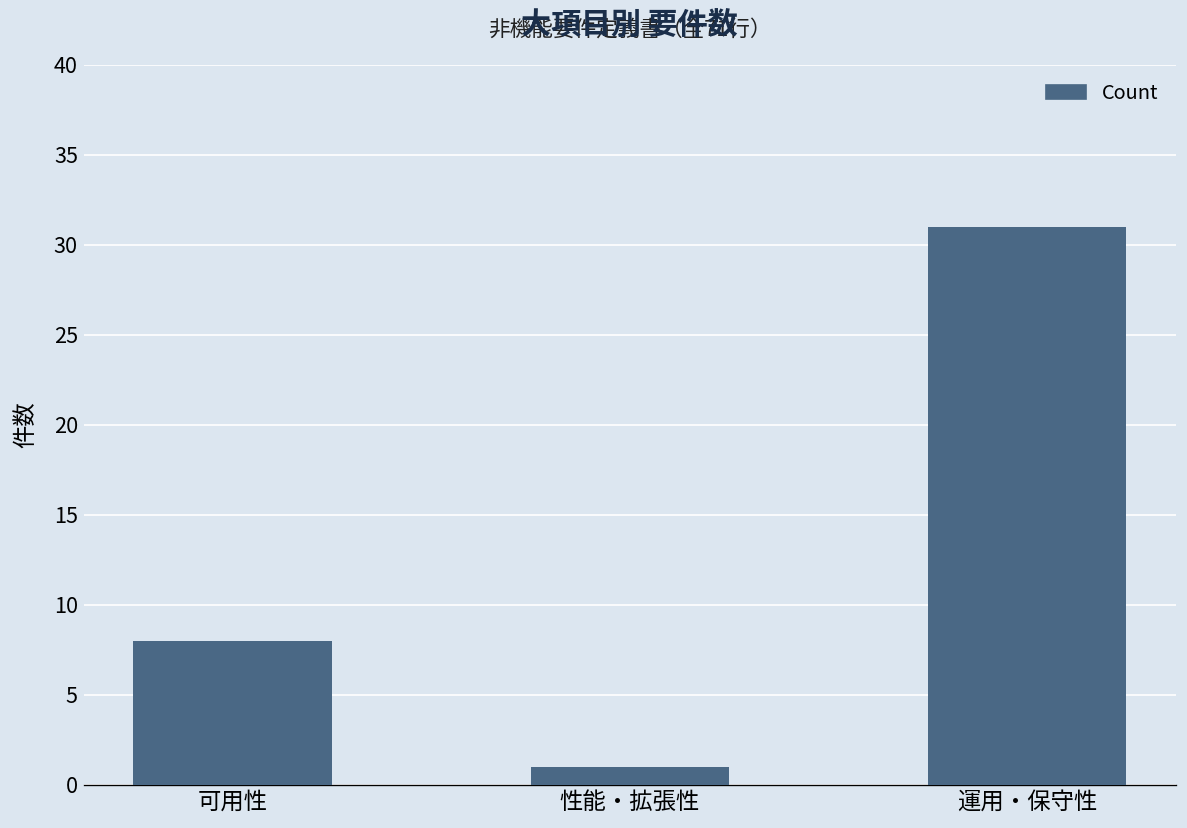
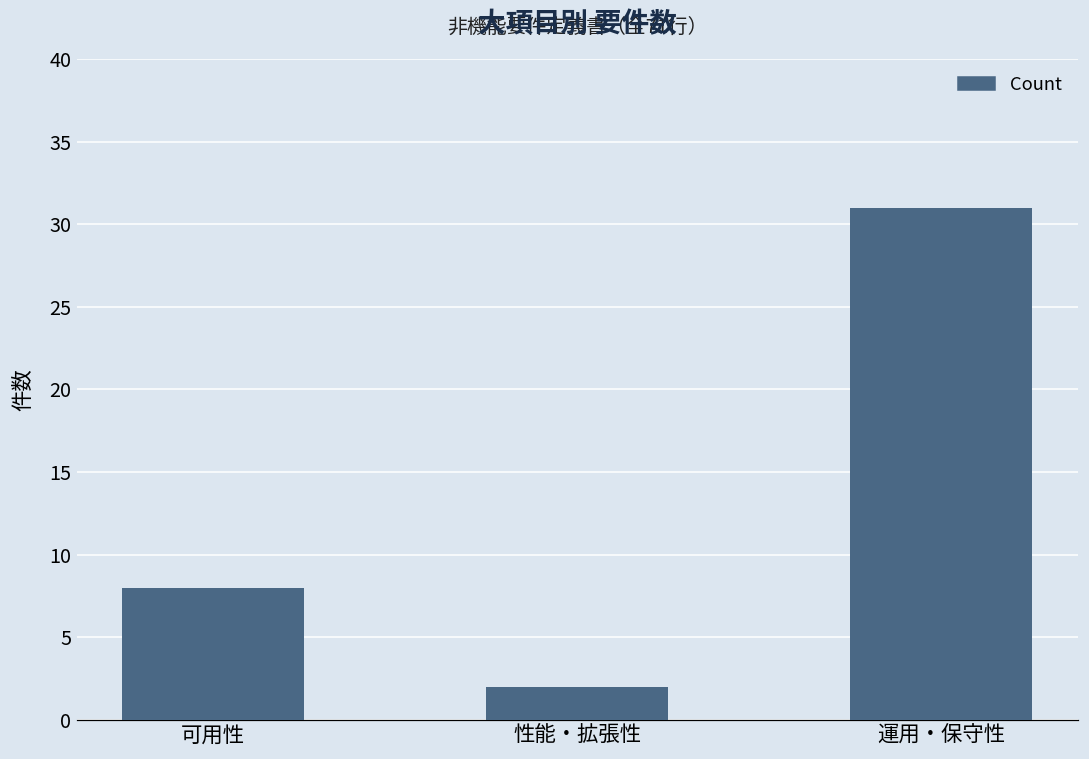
  {
    "可用性": 8,
-   "性能・拡張性": 1,
+   "性能・拡張性": 2,
    "運用・保守性": 31
  }
